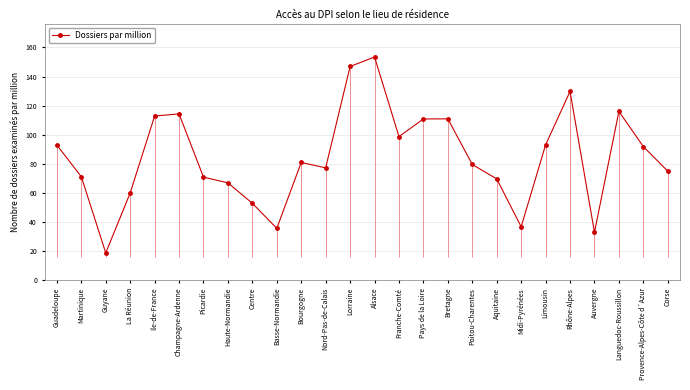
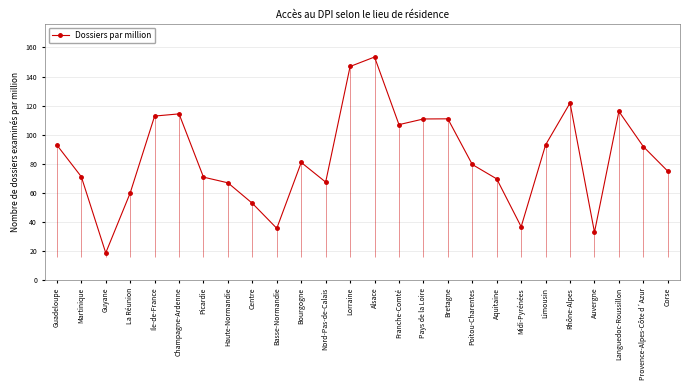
  {
    "Guadeloupe": 93,
    "Martinique": 71,
    "Guyane": 19,
    "La Réunion": 60,
    "Ile-de-France": 113,
    "Champagne-Ardenne": 114,
    "Picardie": 71,
    "Haute-Normandie": 67,
    "Centre": 53,
    "Basse-Normandie": 36,
    "Bourgogne": 81,
-   "Nord-Pas-de-Calais": 77,
+   "Nord-Pas-de-Calais": 67,
    "Lorraine": 147,
    "Alsace": 153,
-   "Franche-Comté": 99,
+   "Franche-Comté": 107,
    "Pays de la Loire": 111,
    "Bretagne": 111,
    "Poitou-Charentes": 80,
    "Aquitaine": 70,
    "Midi-Pyrénées": 37,
    "Limousin": 93,
-   "Rhône-Alpes": 130,
+   "Rhône-Alpes": 122,
    "Auvergne": 33,
    "Languedoc-Roussillon": 116,
    "Provence-Alpes-Côte d´Azur": 92,
    "Corse": 75
  }
